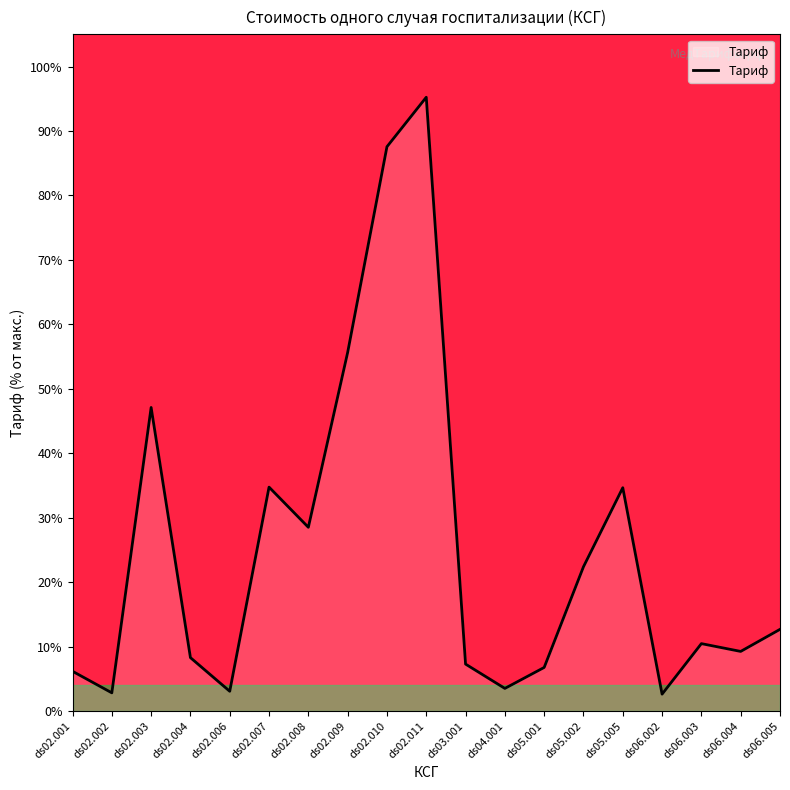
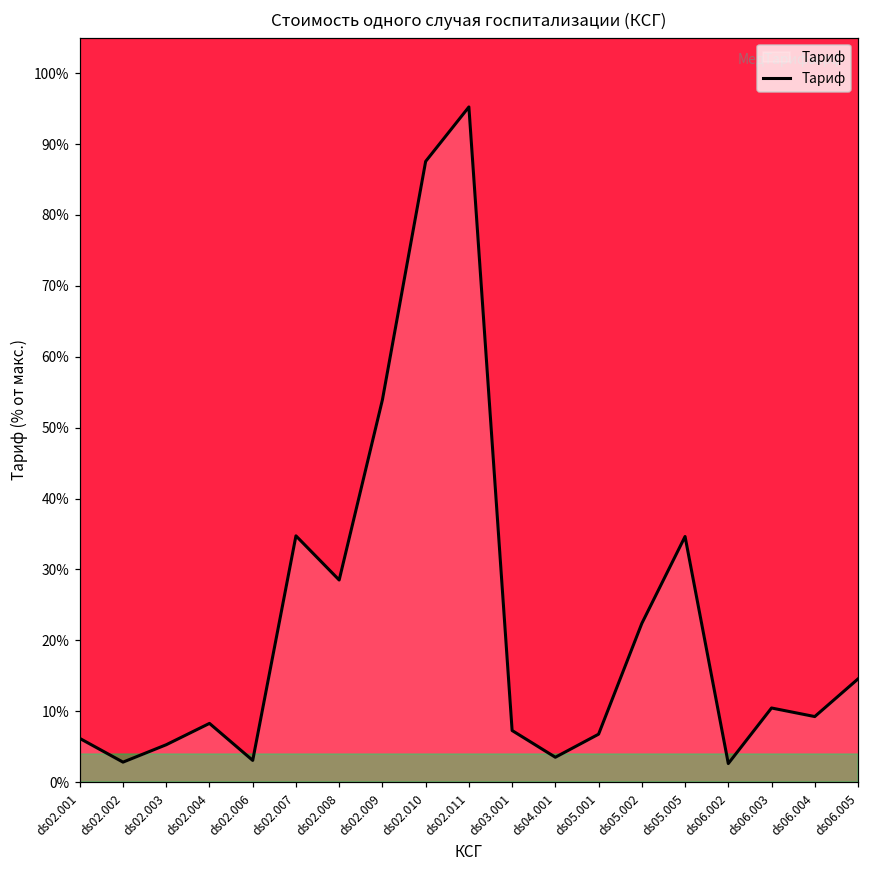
  {
    "ds02.001": "6%",
-   "ds02.003": "47%",
+   "ds02.003": "5%",
    "ds02.004": "8%",
    "ds02.007": "35%",
    "ds02.008": "29%",
-   "ds02.009": "56%",
+   "ds02.009": "54%",
    "ds02.010": "88%",
    "ds02.011": "95%",
    "ds03.001": "7%",
    "ds05.001": "7%",
    "ds05.002": "22%",
    "ds05.005": "35%",
    "ds06.003": "10%",
    "ds06.004": "9%",
-   "ds06.005": "13%"
+   "ds06.005": "15%"
  }
